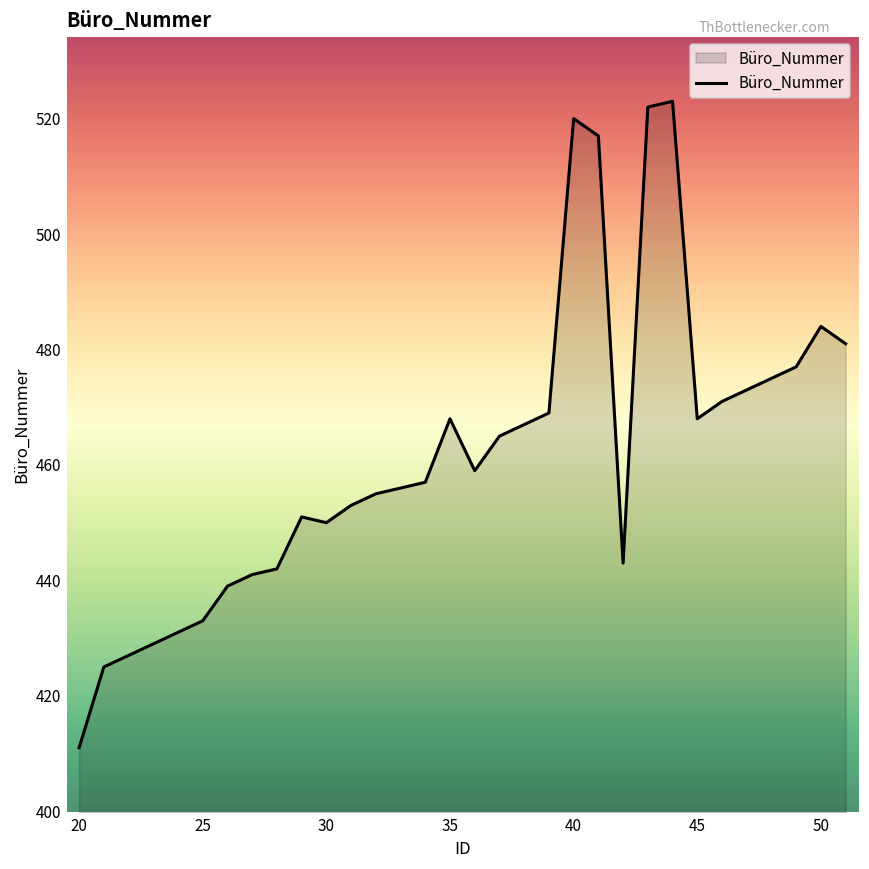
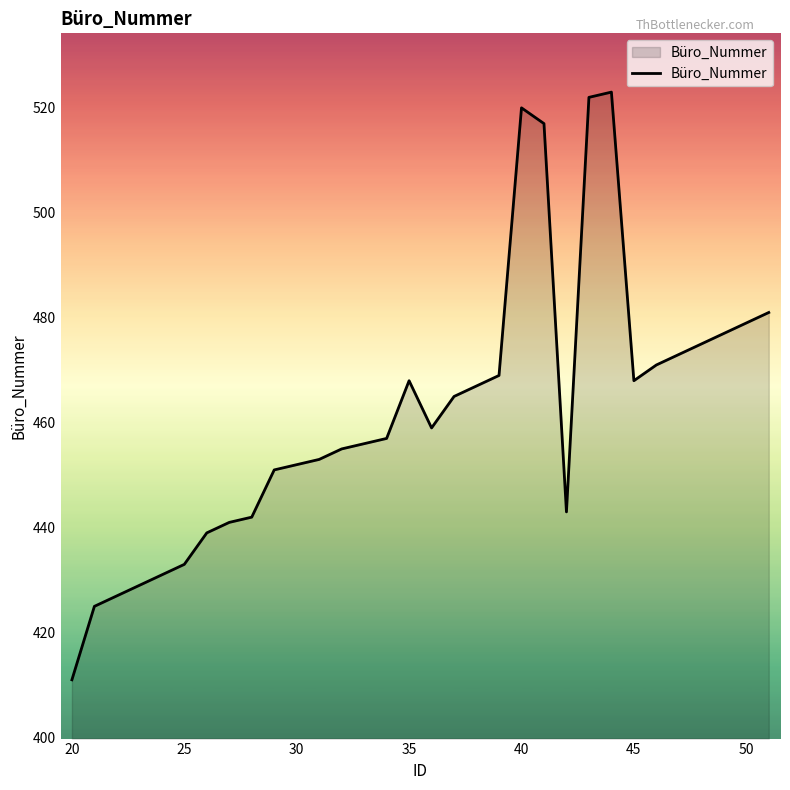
  {
    "20": 411,
    "25": 433,
-   "30": 450,
+   "30": 452,
    "35": 468,
    "40": 520,
    "45": 468,
-   "50": 484
+   "50": 479
  }
